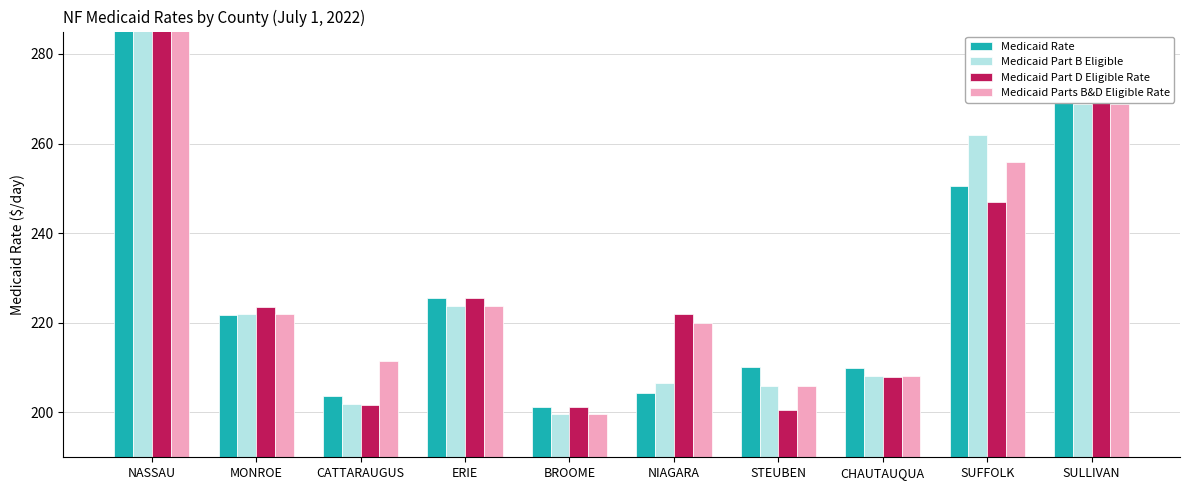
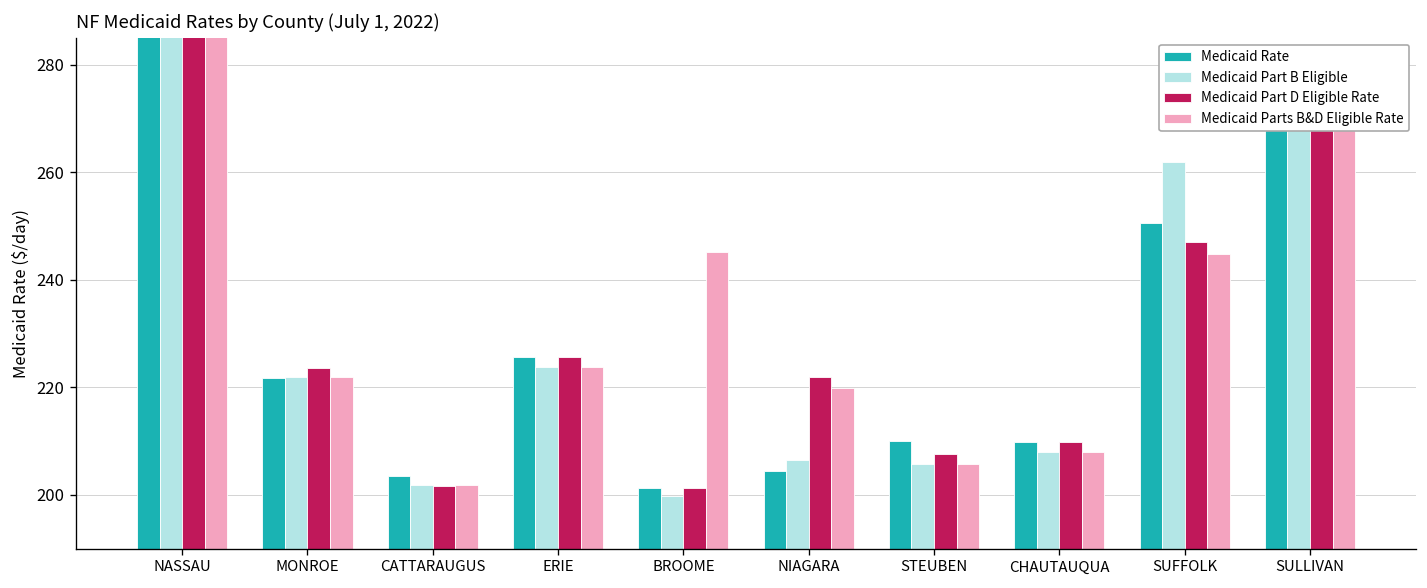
  {
    "Medicaid Rate": {
      "MONROE": 222,
      "CATTARAUGUS": 204,
      "ERIE": 226,
      "BROOME": 201,
      "NIAGARA": 204,
      "STEUBEN": 210,
      "CHAUTAUQUA": 210,
      "SUFFOLK": 251
    },
    "Medicaid Part B Eligible": {
      "MONROE": 222,
      "CATTARAUGUS": 202,
      "ERIE": 224,
      "BROOME": 200,
      "NIAGARA": 207,
      "STEUBEN": 206,
      "CHAUTAUQUA": 208,
      "SUFFOLK": 262,
      "SULLIVAN": 269
    },
    "Medicaid Part D Eligible Rate": {
      "MONROE": 224,
      "CATTARAUGUS": 202,
      "ERIE": 226,
      "BROOME": 201,
      "NIAGARA": 222,
-     "STEUBEN": 201,
-     "CHAUTAUQUA": 208,
+     "STEUBEN": 208,
+     "CHAUTAUQUA": 210,
      "SUFFOLK": 247
    },
    "Medicaid Parts B&D Eligible Rate": {
      "MONROE": 222,
-     "CATTARAUGUS": 211,
+     "CATTARAUGUS": 202,
      "ERIE": 224,
-     "BROOME": 200,
+     "BROOME": 245,
      "NIAGARA": 220,
      "STEUBEN": 206,
      "CHAUTAUQUA": 208,
-     "SUFFOLK": 256,
+     "SUFFOLK": 245,
      "SULLIVAN": 269
    }
  }
